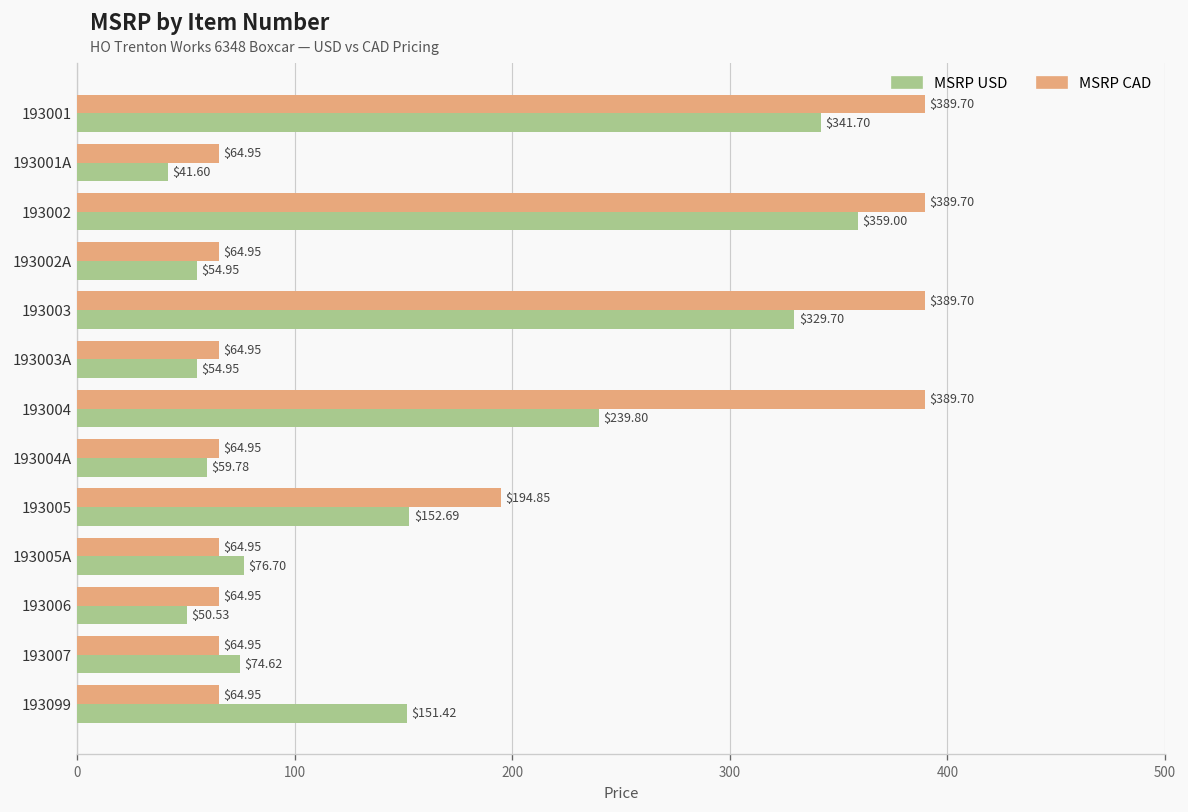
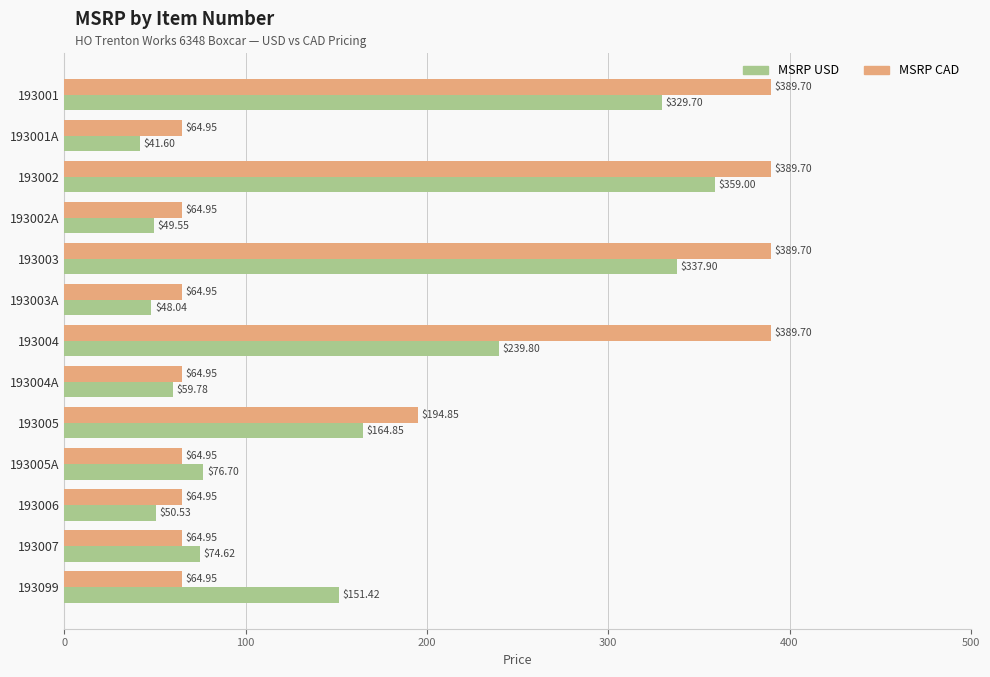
  {
    "MSRP USD": {
-     "193001": "$341.70",
+     "193001": "$329.70",
      "193001A": "$41.60",
      "193002": "$359.00",
-     "193002A": "$54.95",
-     "193003": "$329.70",
-     "193003A": "$54.95",
+     "193002A": "$49.55",
+     "193003": "$337.90",
+     "193003A": "$48.04",
      "193004": "$239.80",
      "193004A": "$59.78",
-     "193005": "$152.69",
+     "193005": "$164.85",
      "193005A": "$76.70",
      "193006": "$50.53",
      "193007": "$74.62",
      "193099": "$151.42"
    },
    "MSRP CAD": {
      "193001": "$389.70",
      "193001A": "$64.95",
      "193002": "$389.70",
      "193002A": "$64.95",
      "193003": "$389.70",
      "193003A": "$64.95",
      "193004": "$389.70",
      "193004A": "$64.95",
      "193005": "$194.85",
      "193005A": "$64.95",
      "193006": "$64.95",
      "193007": "$64.95",
      "193099": "$64.95"
    }
  }
